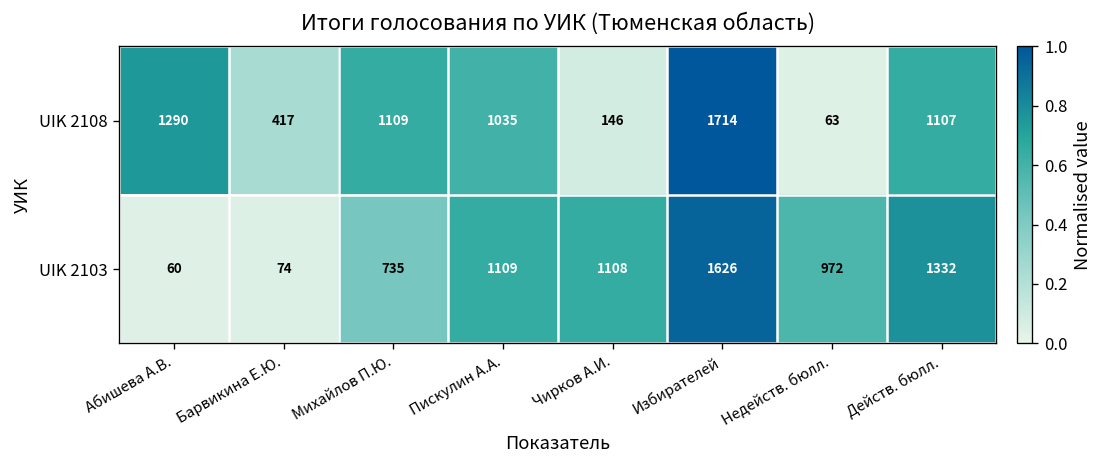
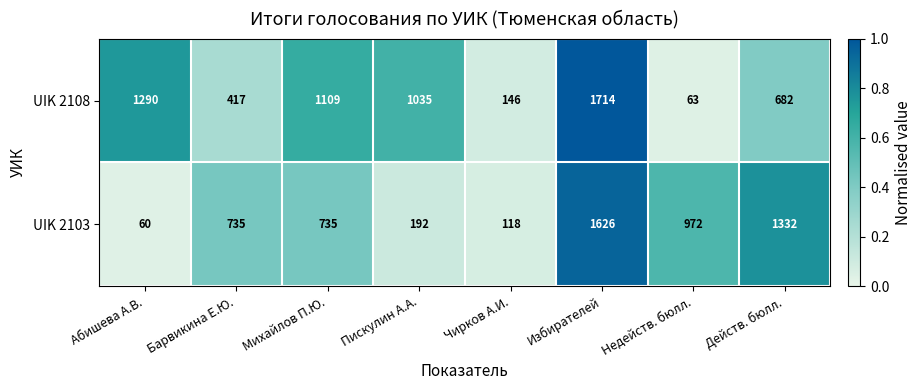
  {
    "UIK 2108": {
      "Абишева А.В.": 1290,
      "Барвикина Е.Ю.": 417,
      "Михайлов П.Ю.": 1109,
      "Пискулин А.А.": 1035,
      "Чирков А.И.": 146,
      "Избирателей": 1714,
      "Недейств. бюлл.": 63,
-     "Действ. бюлл.": 1107
+     "Действ. бюлл.": 682
    },
    "UIK 2103": {
      "Абишева А.В.": 60,
-     "Барвикина Е.Ю.": 74,
+     "Барвикина Е.Ю.": 735,
      "Михайлов П.Ю.": 735,
-     "Пискулин А.А.": 1109,
-     "Чирков А.И.": 1108,
+     "Пискулин А.А.": 192,
+     "Чирков А.И.": 118,
      "Избирателей": 1626,
      "Недейств. бюлл.": 972,
      "Действ. бюлл.": 1332
    }
  }
